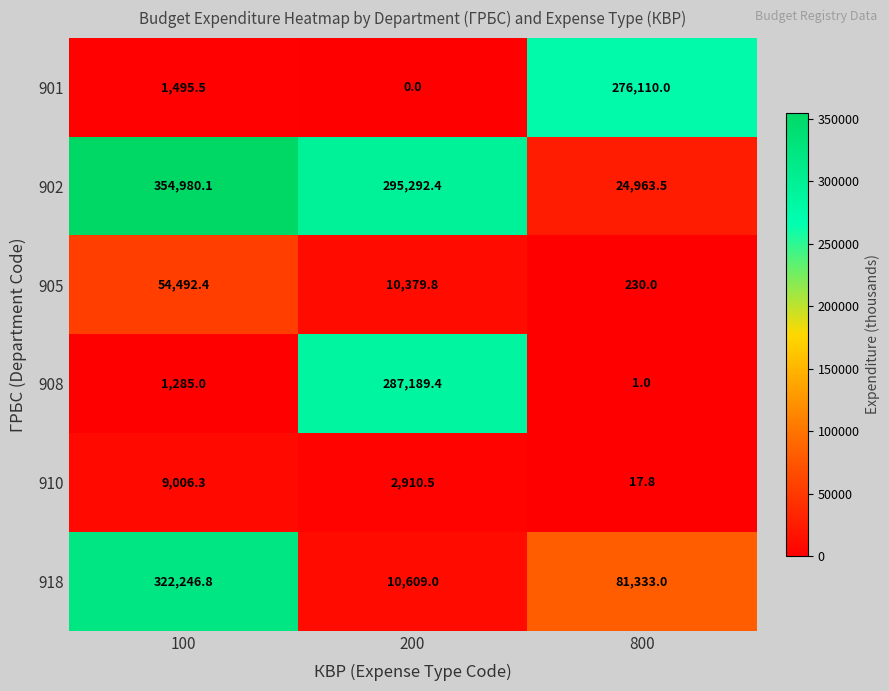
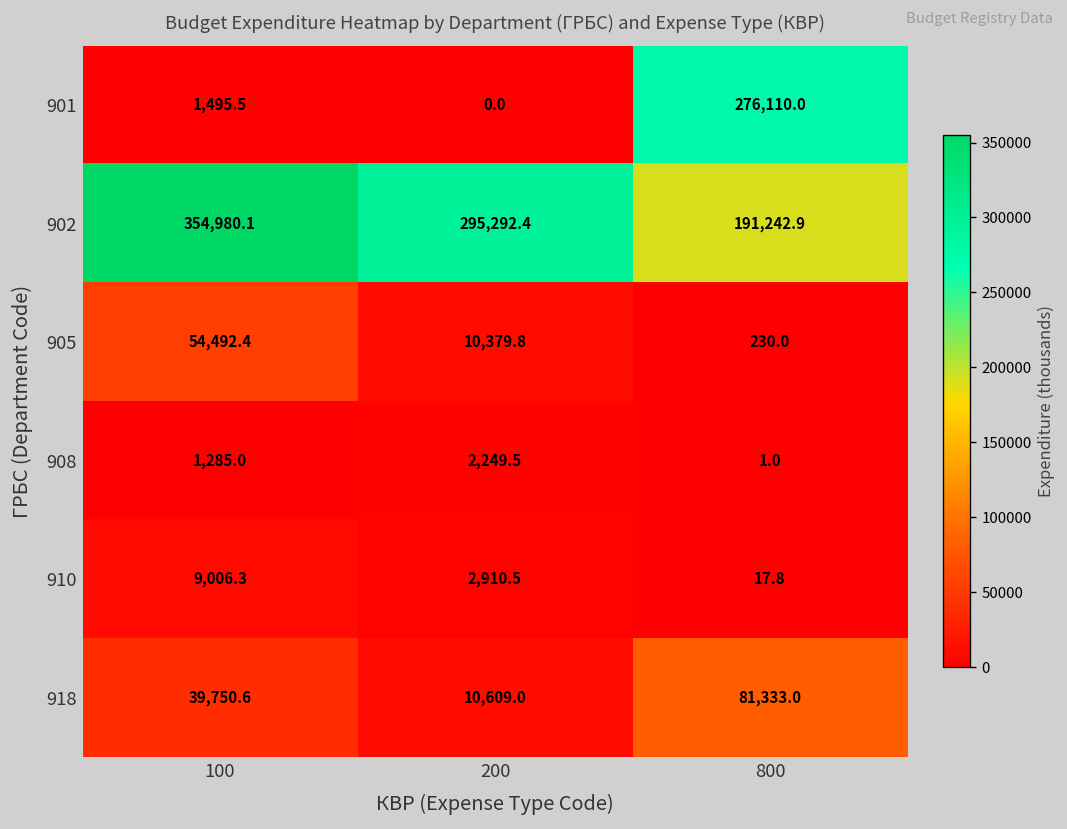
  {
    "901": {
      "100": "1,495.5",
      "200": "0.0",
      "800": "276,110.0"
    },
    "902": {
      "100": "354,980.1",
      "200": "295,292.4",
-     "800": "24,963.5"
+     "800": "191,242.9"
    },
    "905": {
      "100": "54,492.4",
      "200": "10,379.8",
      "800": "230.0"
    },
    "908": {
      "100": "1,285.0",
-     "200": "287,189.4",
+     "200": "2,249.5",
      "800": "1.0"
    },
    "910": {
      "100": "9,006.3",
      "200": "2,910.5",
      "800": "17.8"
    },
    "918": {
-     "100": "322,246.8",
+     "100": "39,750.6",
      "200": "10,609.0",
      "800": "81,333.0"
    }
  }
